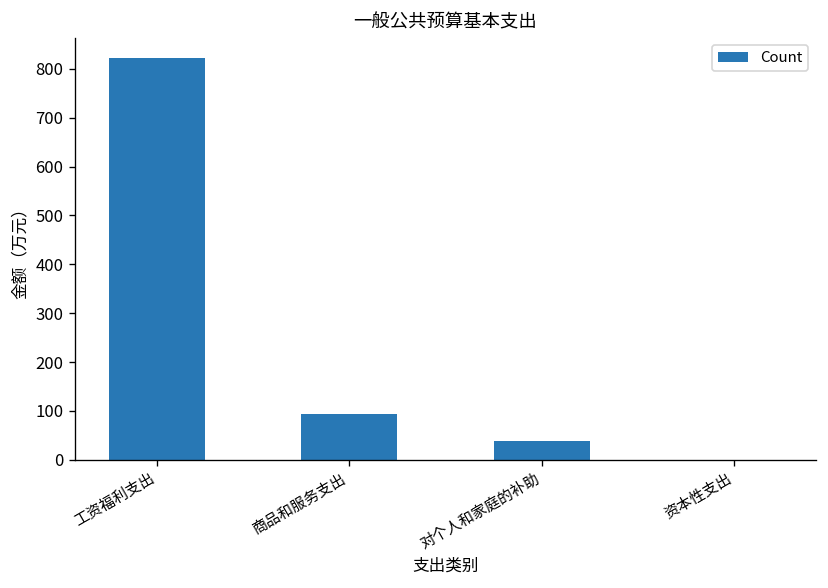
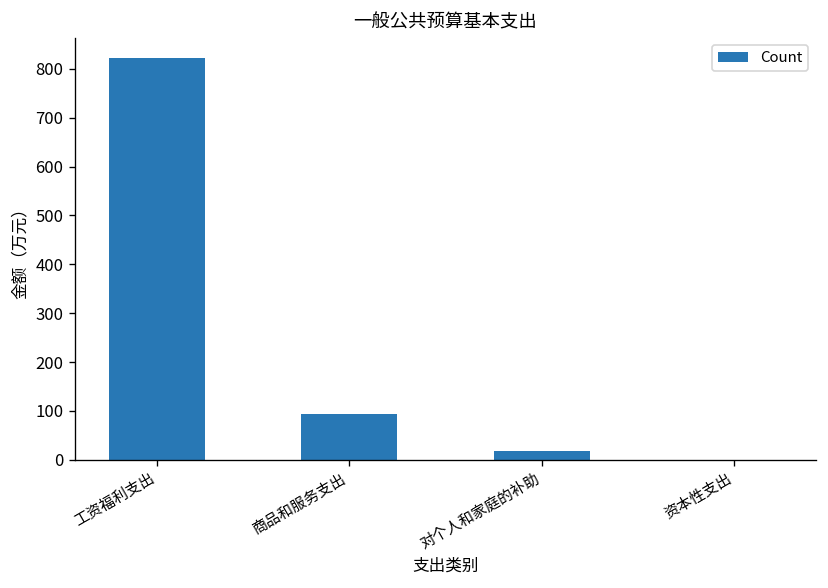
  {
    "工资福利支出": 820,
    "商品和服务支出": 90,
-   "对个人和家庭的补助": 40
+   "对个人和家庭的补助": 20
  }
